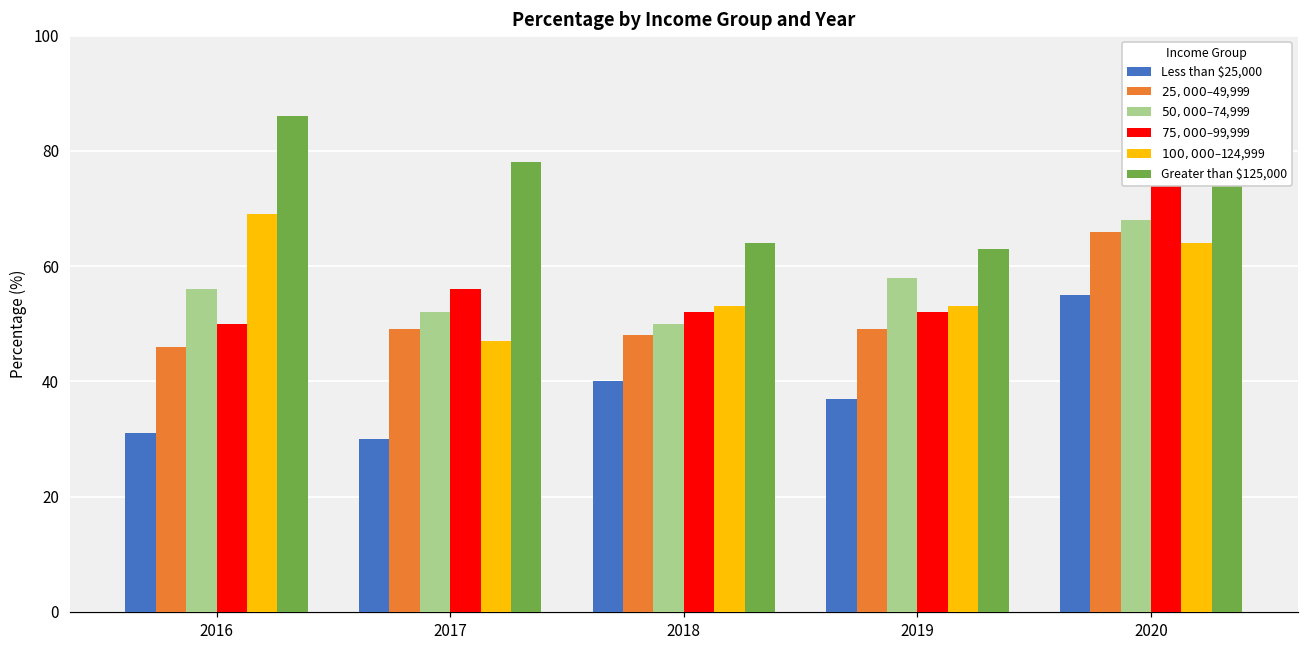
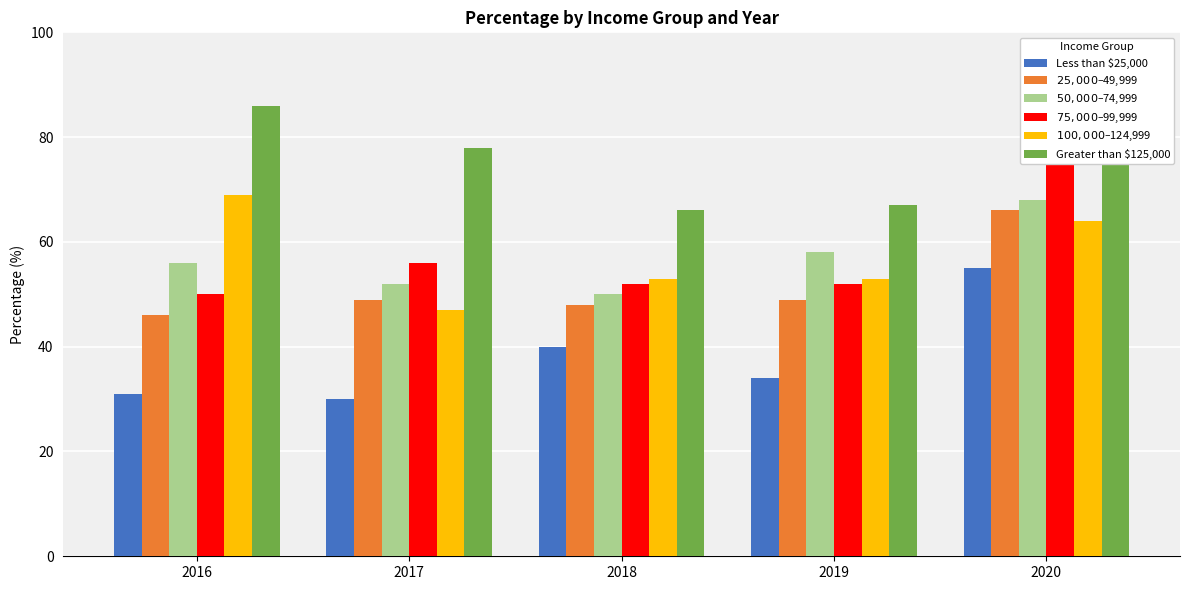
  {
    "Less than $25,000": {
      "2016": 31,
      "2017": 30,
      "2018": 40,
-     "2019": 37,
+     "2019": 34,
      "2020": 55
    },
    "Greater than $125,000": {
      "2016": 86,
      "2017": 78,
-     "2018": 64,
-     "2019": 63
+     "2018": 66,
+     "2019": 67
    }
  }
